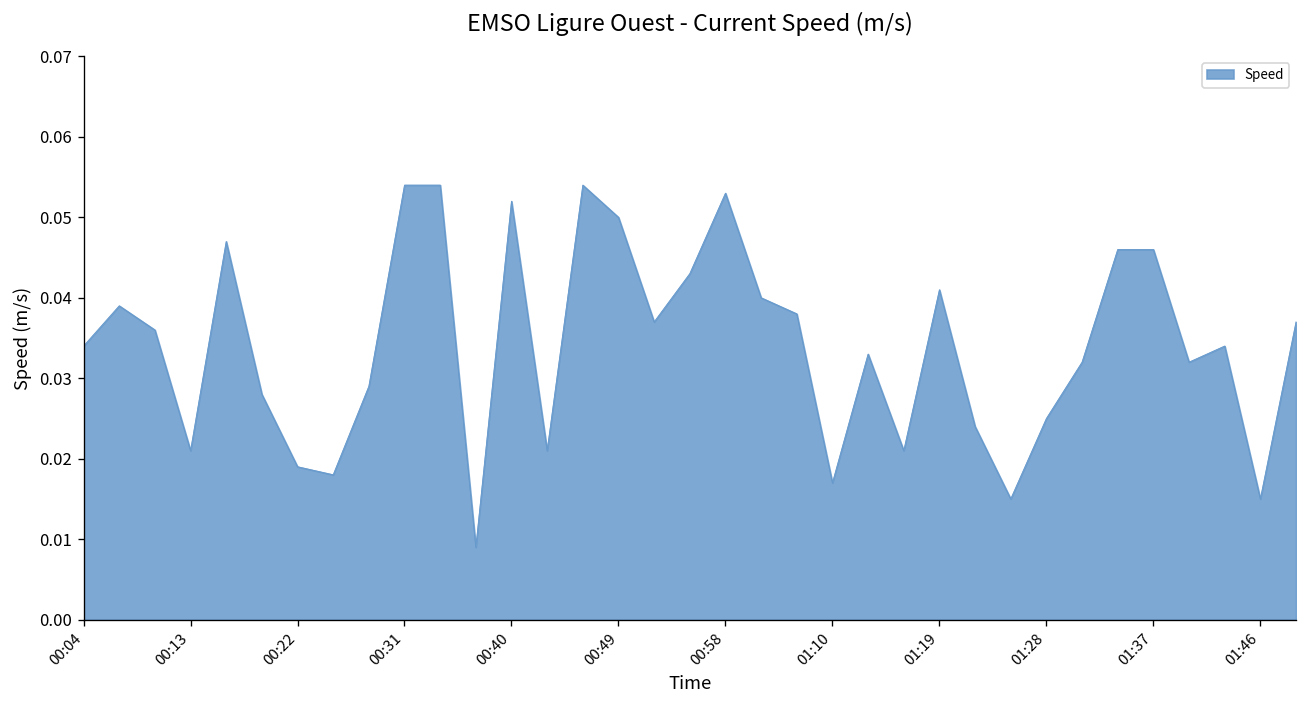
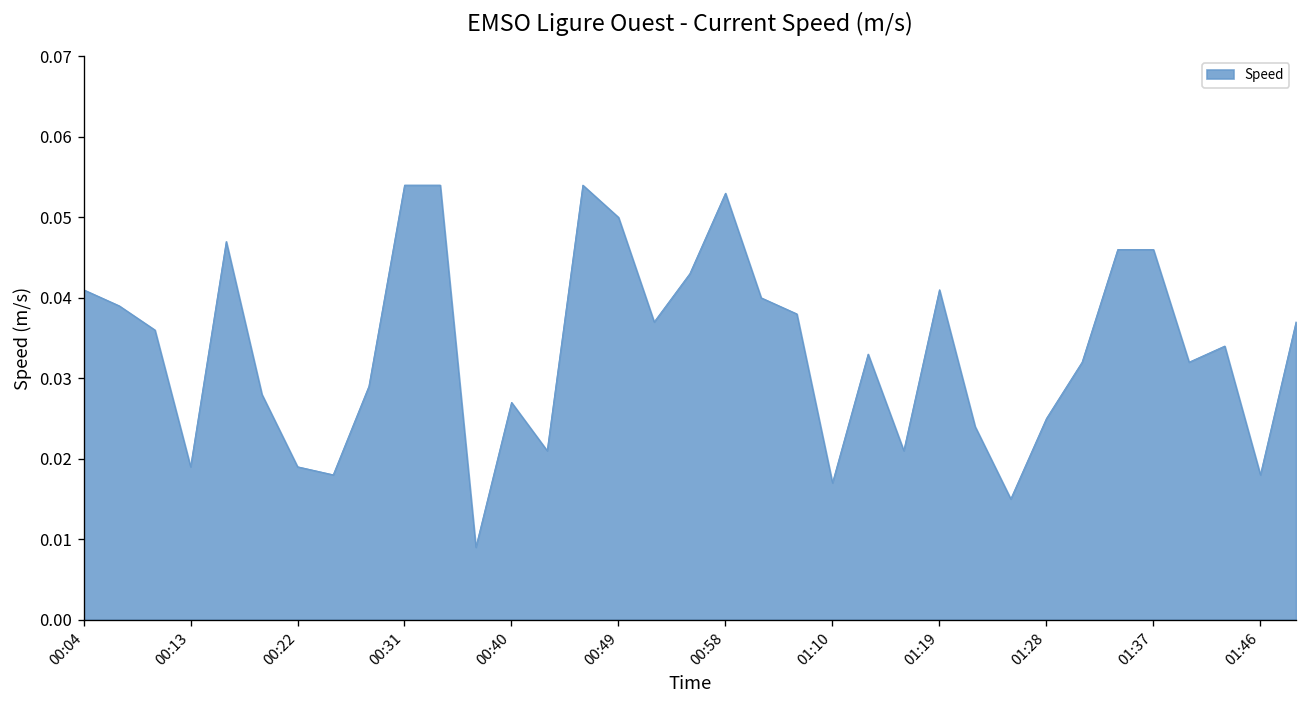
  {
-   "00:04": 0.034,
-   "00:13": 0.021,
+   "00:04": 0.041,
+   "00:13": 0.019,
    "00:22": 0.019,
    "00:31": 0.054,
-   "00:40": 0.052,
+   "00:40": 0.027,
    "00:49": 0.050,
    "00:58": 0.053,
    "01:10": 0.017,
    "01:19": 0.041,
    "01:28": 0.025,
    "01:37": 0.046,
-   "01:46": 0.015
+   "01:46": 0.018
  }
